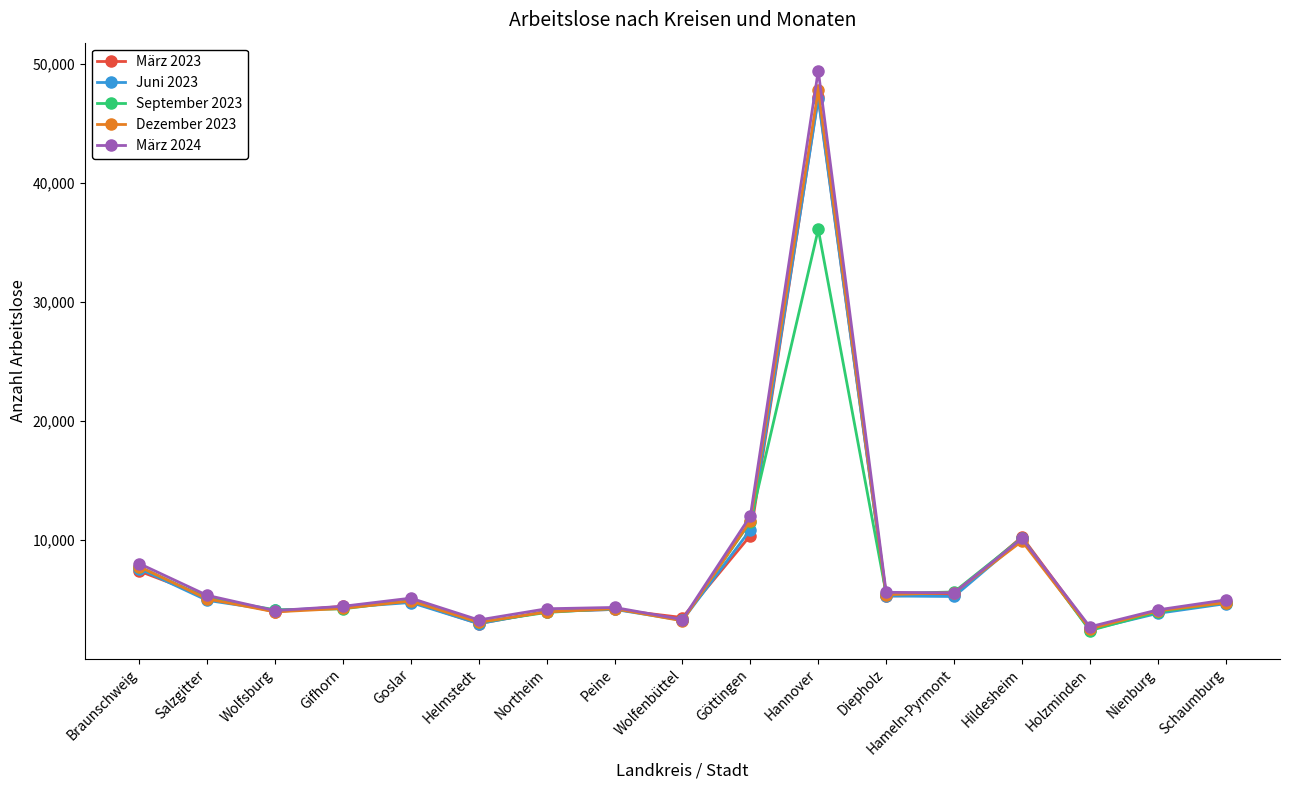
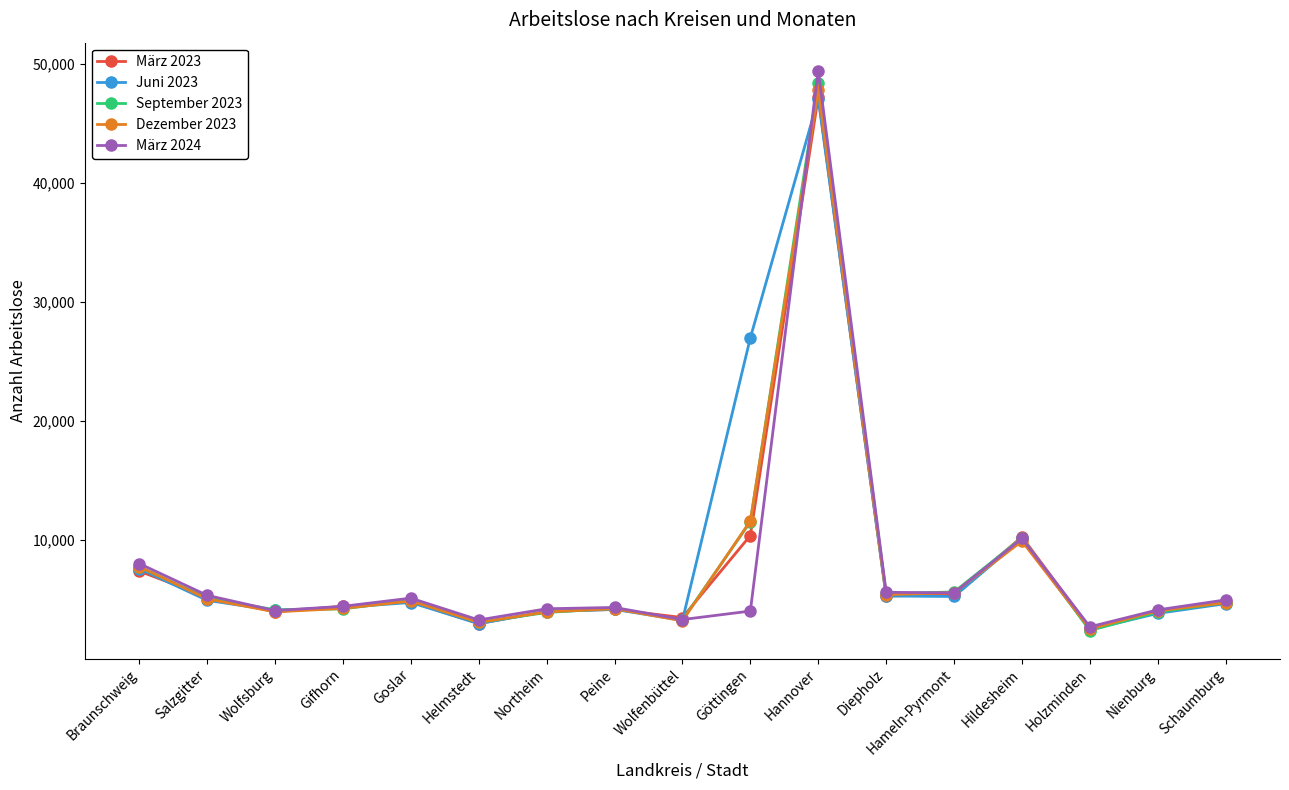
  {
    "Juni 2023": {
-     "Göttingen": "10,900"
+     "Göttingen": "27,000"
    },
    "September 2023": {
-     "Hannover": "36,100"
+     "Hannover": "48,400"
    },
    "März 2024": {
      "Braunschweig": "8,000",
-     "Göttingen": "12,000",
+     "Göttingen": "4,000",
      "Hannover": "49,400"
    }
  }
